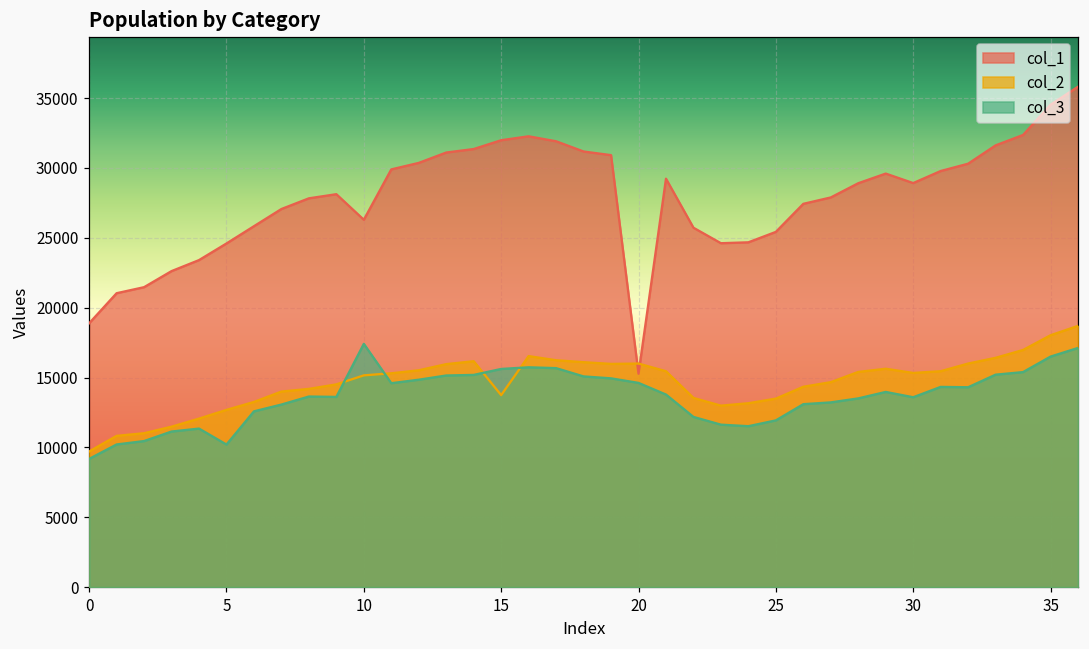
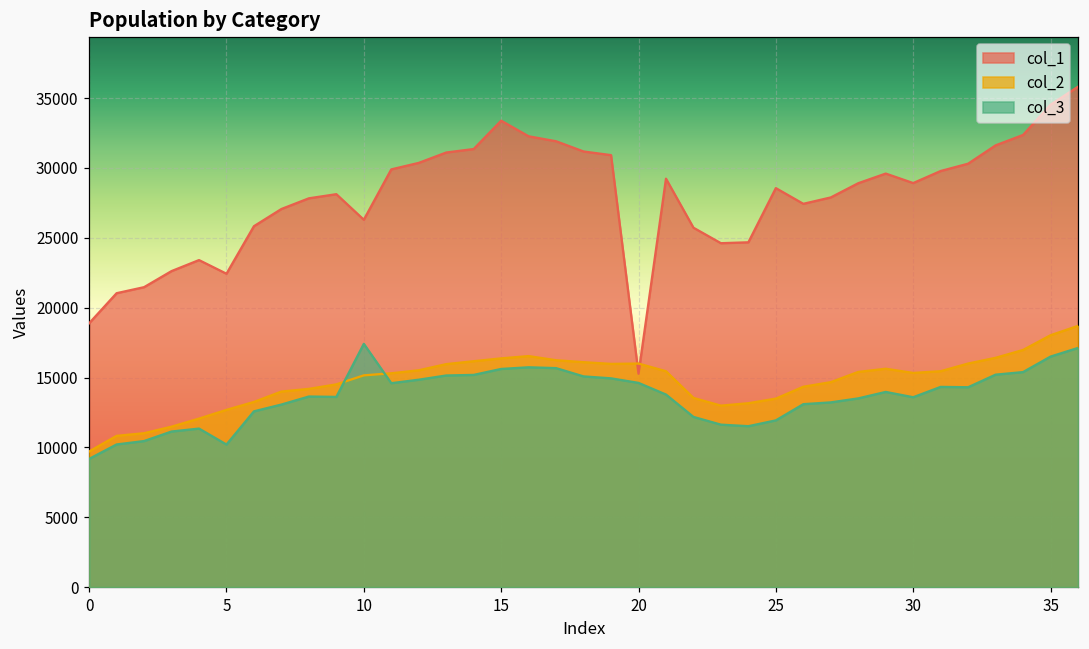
  {
    "col_1": {
      "0": 18900,
-     "5": 24600,
+     "5": 22400,
      "10": 26300,
-     "15": 32000,
+     "15": 33400,
      "20": 15300,
-     "25": 25400,
+     "25": 28600,
      "30": 28900
    },
    "col_2": {
      "0": 9700,
      "5": 12700,
      "10": 15200,
-     "15": 13700,
+     "15": 16400,
      "20": 16000,
      "25": 13500,
      "30": 15300,
      "35": 18000
    },
    "col_3": {
      "0": 9200,
      "5": 10200,
      "10": 17400,
      "15": 15600,
      "20": 14600,
      "25": 11900,
      "30": 13600,
      "35": 16500
    }
  }
